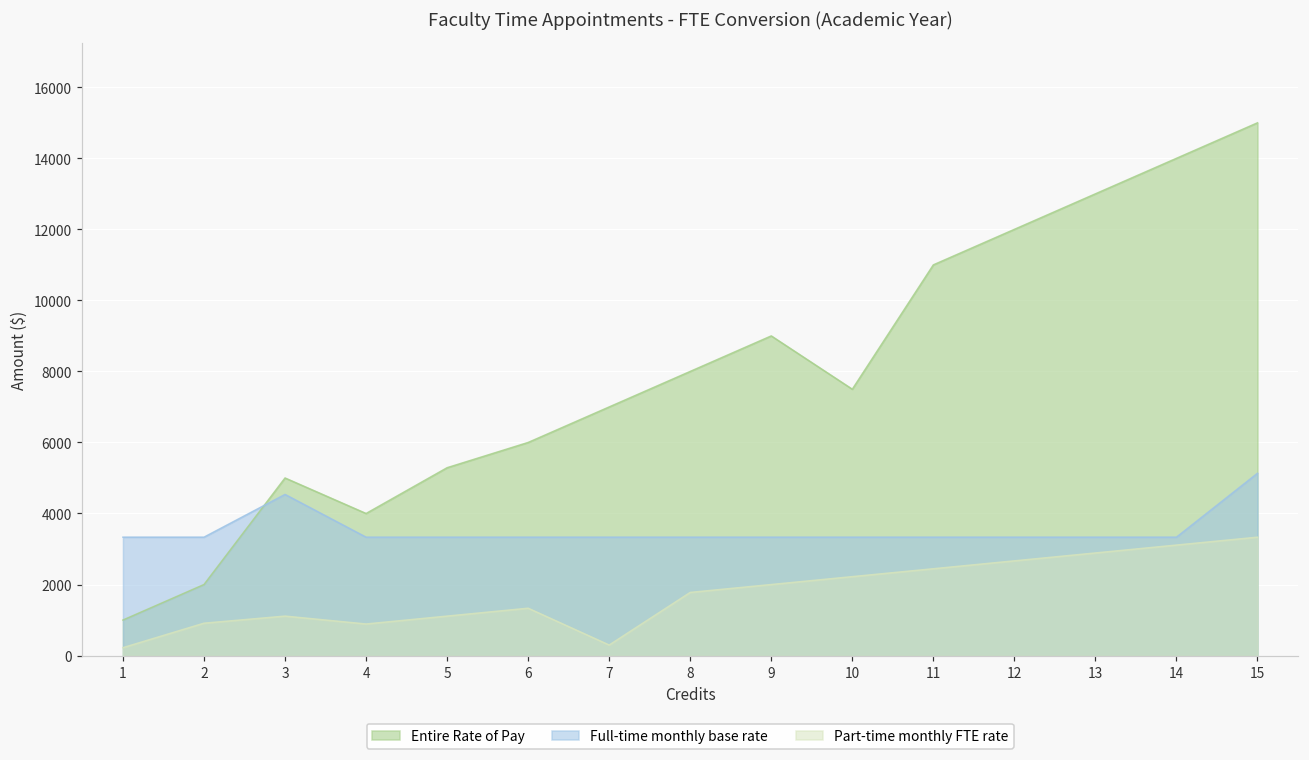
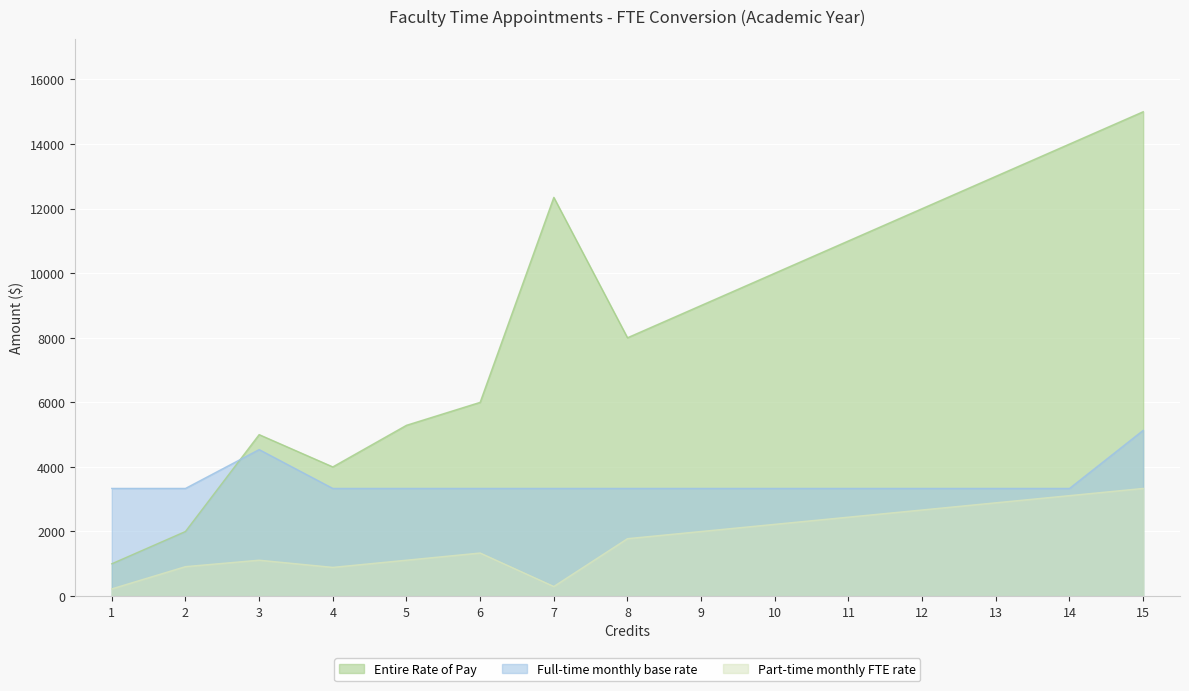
  {
    "Entire Rate of Pay": {
      "1": 1000,
      "2": 2000,
      "3": 5000,
      "4": 4000,
      "5": 5300,
      "6": 6000,
-     "7": 7000,
+     "7": 12300,
      "8": 8000,
      "9": 9000,
-     "10": 7500,
+     "10": 10000,
      "11": 11000,
      "12": 12000,
      "13": 13000,
      "14": 14000,
      "15": 15000
    },
    "Full-time monthly base rate": {
      "1": 3300,
      "2": 3300,
      "3": 4500,
      "4": 3300,
      "5": 3300,
      "6": 3300,
      "7": 3300,
      "8": 3300,
      "9": 3300,
      "10": 3300,
      "11": 3300,
      "12": 3300,
      "13": 3300,
      "14": 3300,
      "15": 5100
    },
    "Part-time monthly FTE rate": {
      "1": 200,
      "2": 900,
      "3": 1100,
      "4": 900,
      "5": 1100,
      "6": 1300,
      "7": 300,
      "8": 1800,
      "9": 2000,
      "10": 2200,
      "11": 2400,
      "12": 2700,
      "13": 2900,
      "14": 3100,
      "15": 3300
    }
  }
